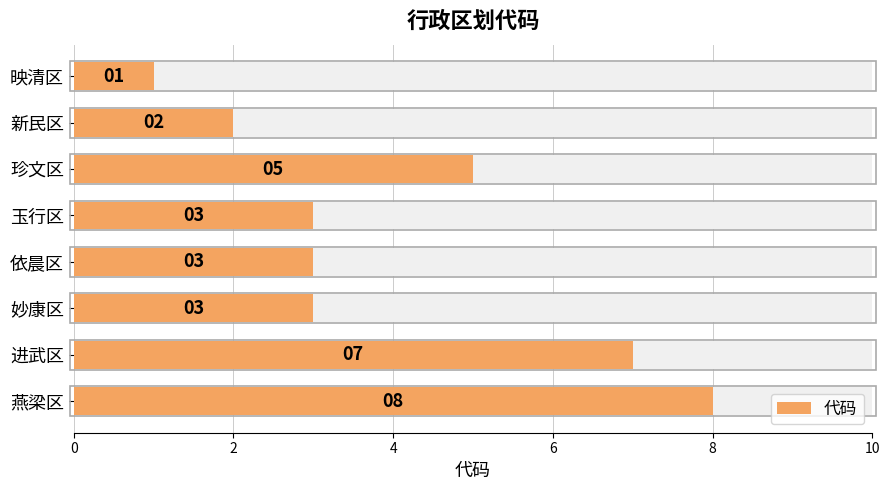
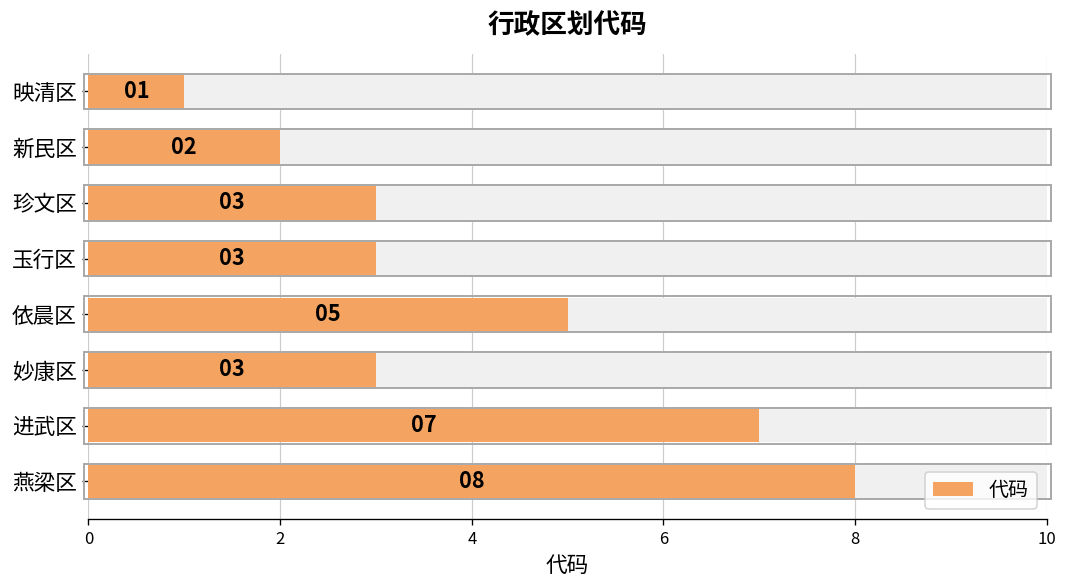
  {
    "代码": {
-     "珍文区": "05",
-     "依晨区": "03"
+     "珍文区": "03",
+     "依晨区": "05"
    }
  }
